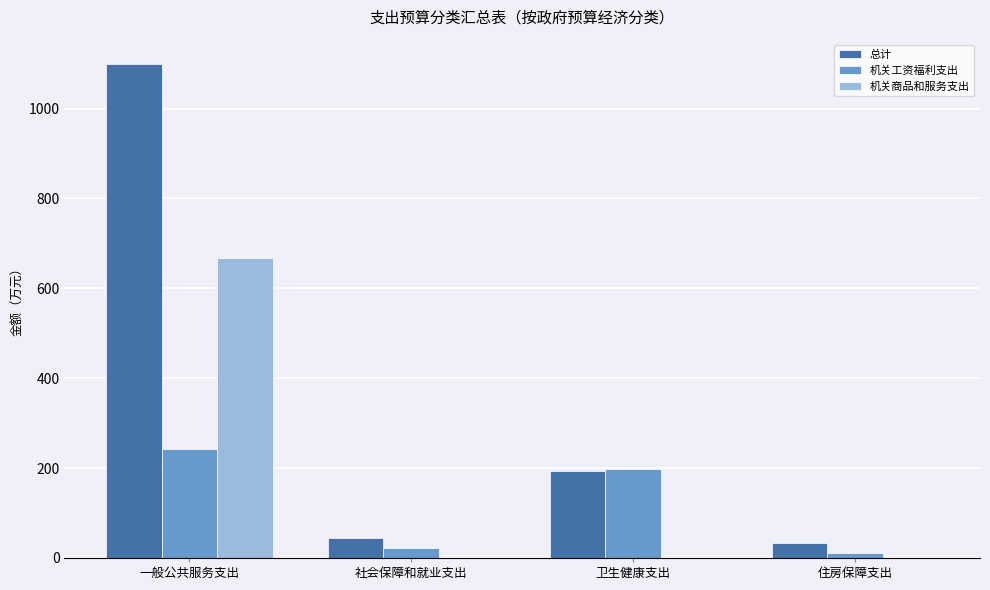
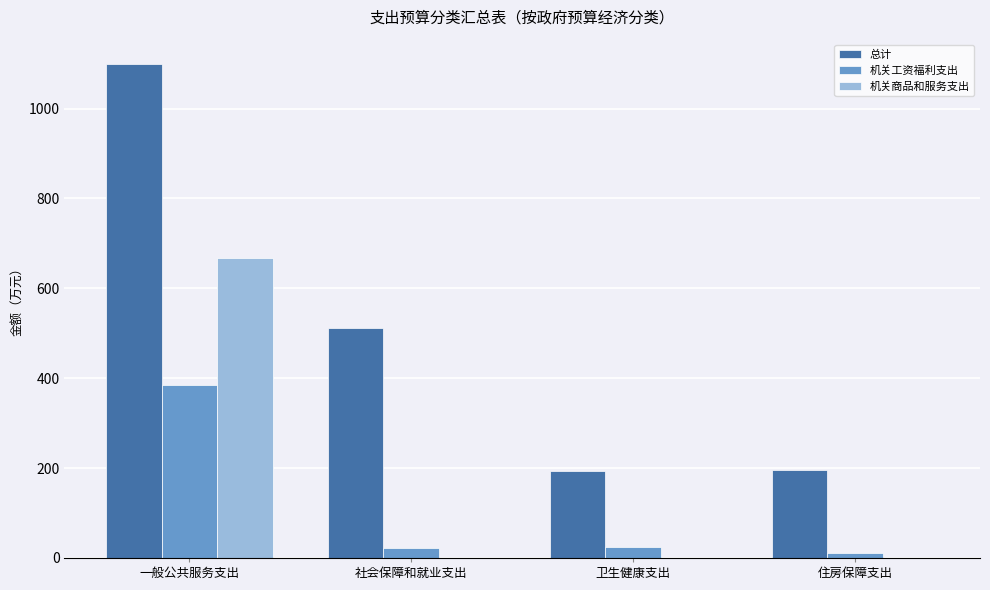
  {
    "总计": {
      "一般公共服务支出": 1100,
-     "社会保障和就业支出": 40,
+     "社会保障和就业支出": 510,
      "卫生健康支出": 190,
-     "住房保障支出": 30
+     "住房保障支出": 200
    },
    "机关工资福利支出": {
-     "一般公共服务支出": 240,
+     "一般公共服务支出": 380,
      "社会保障和就业支出": 20,
-     "卫生健康支出": 200,
+     "卫生健康支出": 20,
      "住房保障支出": 10
    },
    "机关商品和服务支出": {
      "一般公共服务支出": 670,
      "社会保障和就业支出": 0,
      "卫生健康支出": 0,
      "住房保障支出": 0
    }
  }
